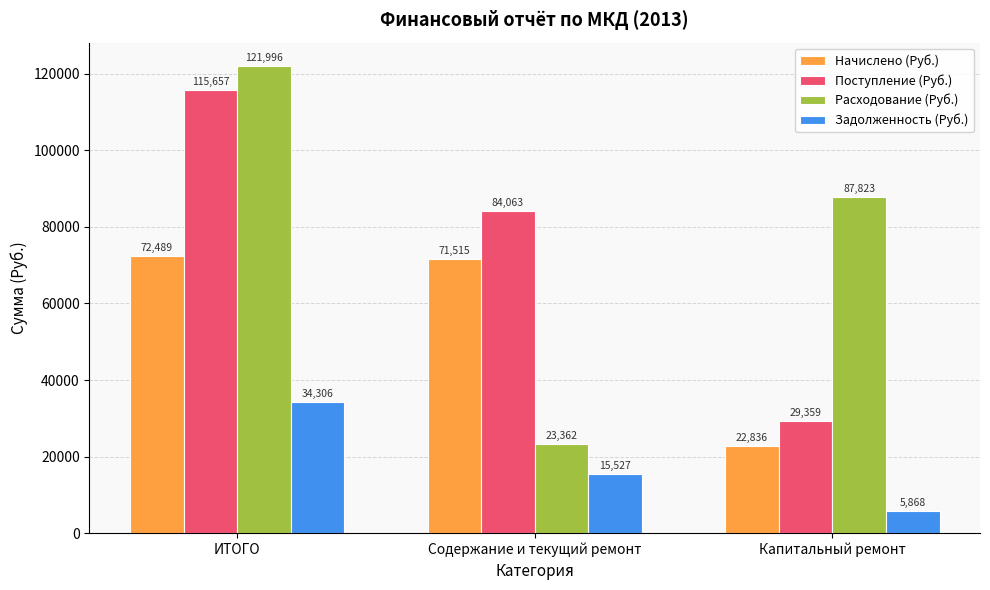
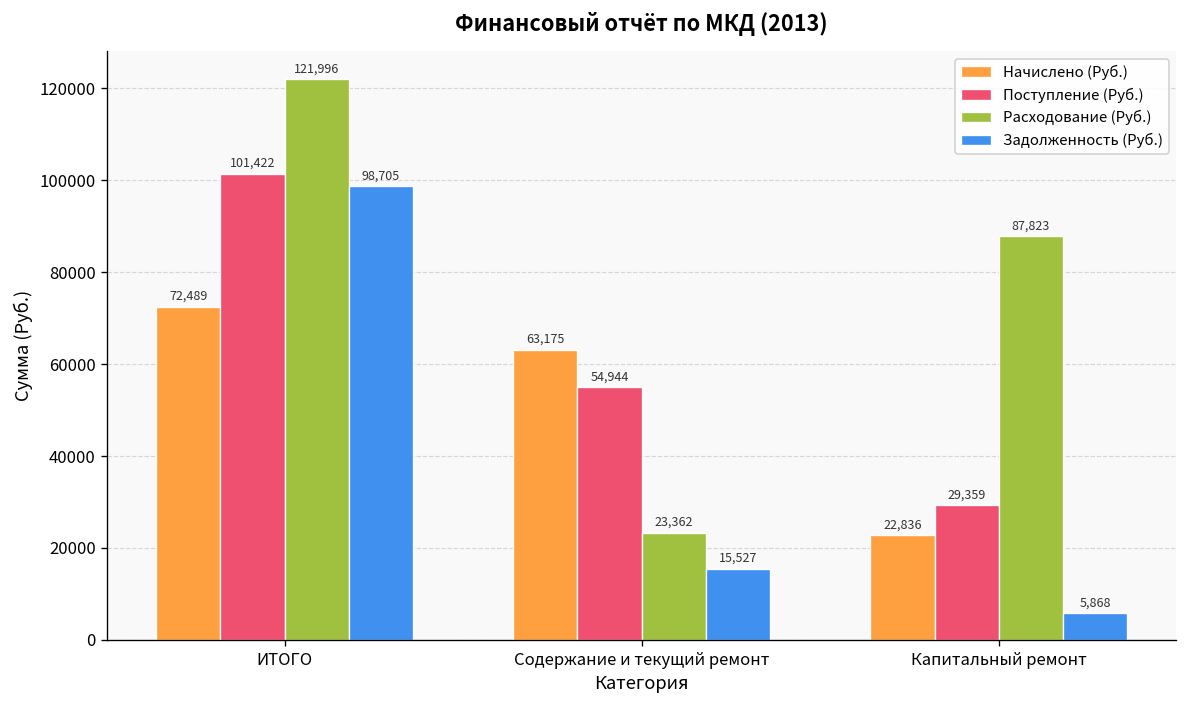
  {
    "Начислено (Руб.)": {
      "ИТОГО": "72,489",
-     "Содержание и текущий ремонт": "71,515",
+     "Содержание и текущий ремонт": "63,175",
      "Капитальный ремонт": "22,836"
    },
    "Поступление (Руб.)": {
-     "ИТОГО": "115,657",
-     "Содержание и текущий ремонт": "84,063",
+     "ИТОГО": "101,422",
+     "Содержание и текущий ремонт": "54,944",
      "Капитальный ремонт": "29,359"
    },
    "Расходование (Руб.)": {
      "ИТОГО": "121,996",
      "Содержание и текущий ремонт": "23,362",
      "Капитальный ремонт": "87,823"
    },
    "Задолженность (Руб.)": {
-     "ИТОГО": "34,306",
+     "ИТОГО": "98,705",
      "Содержание и текущий ремонт": "15,527",
      "Капитальный ремонт": "5,868"
    }
  }
